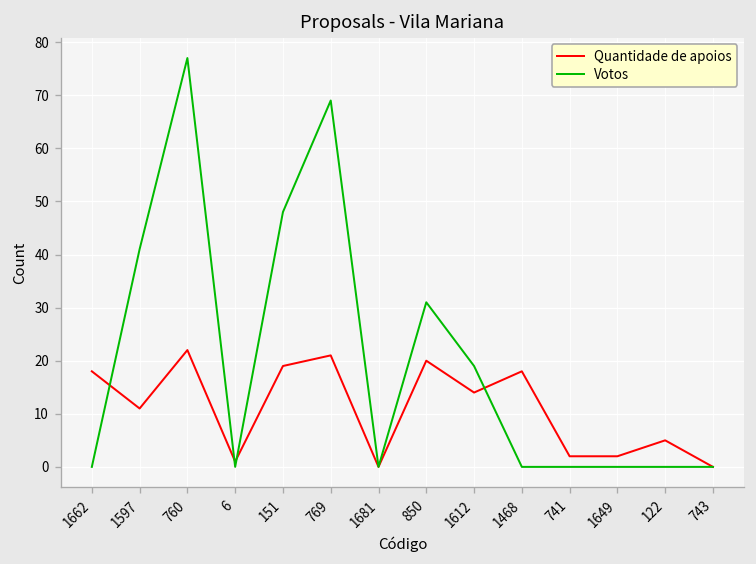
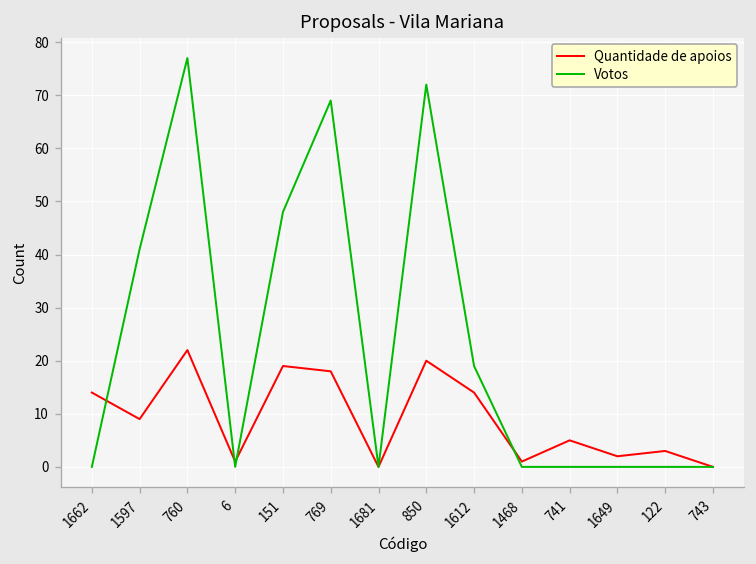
  {
    "Quantidade de apoios": {
-     "1662": 18,
-     "1597": 11,
+     "1662": 14,
+     "1597": 9,
      "760": 22,
      "6": 1,
      "151": 19,
-     "769": 21,
+     "769": 18,
      "850": 20,
      "1612": 14,
-     "1468": 18,
-     "741": 2,
+     "1468": 1,
+     "741": 5,
      "1649": 2,
-     "122": 5
+     "122": 3
    },
    "Votos": {
      "1662": 0,
      "1597": 41,
      "760": 77,
      "6": 0,
      "151": 48,
      "769": 69,
-     "850": 31,
+     "850": 72,
      "1612": 19,
      "1468": 0,
      "741": 0,
      "1649": 0,
      "122": 0
    }
  }
